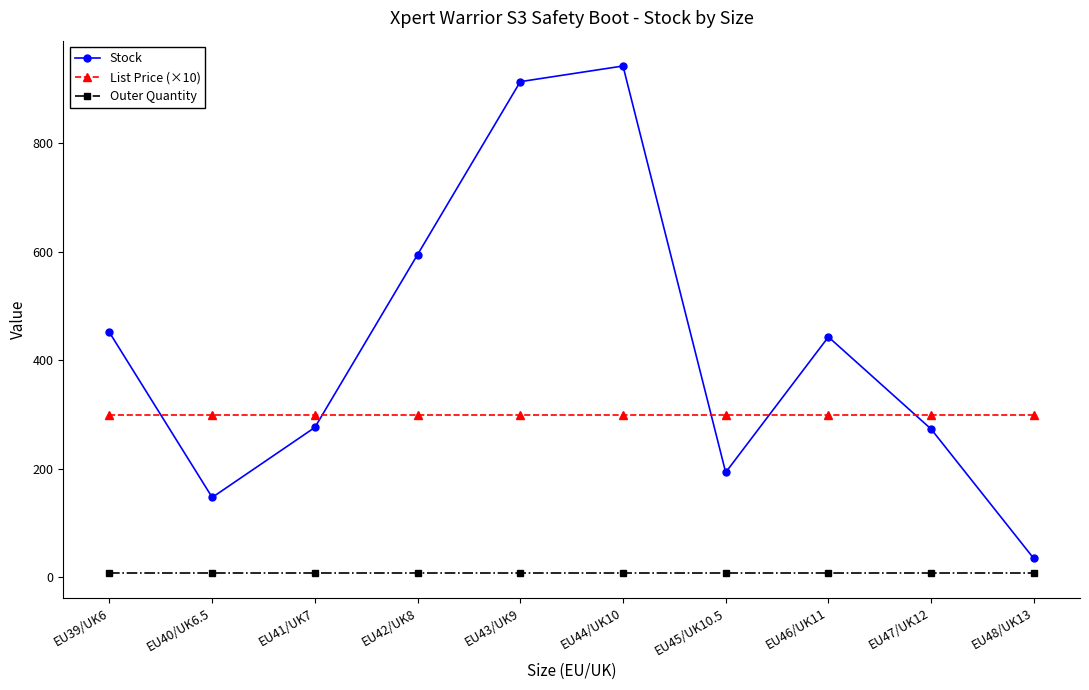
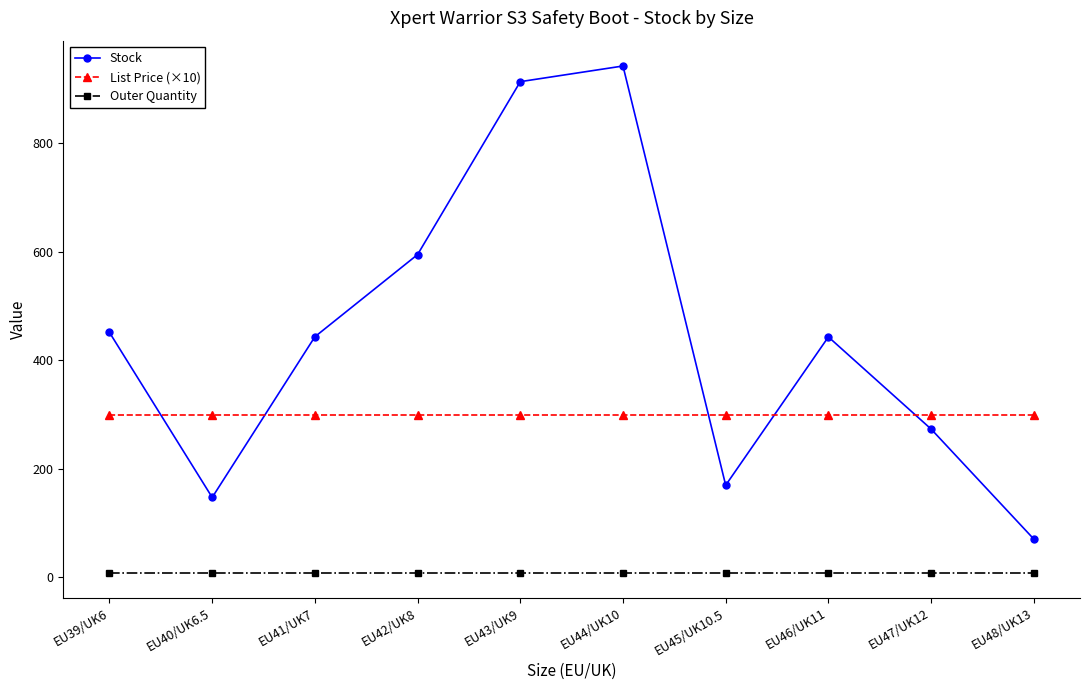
  {
    "Stock": {
      "EU39/UK6": 450,
      "EU40/UK6.5": 150,
-     "EU41/UK7": 280,
+     "EU41/UK7": 440,
      "EU42/UK8": 600,
      "EU43/UK9": 910,
      "EU44/UK10": 940,
-     "EU45/UK10.5": 190,
+     "EU45/UK10.5": 170,
      "EU46/UK11": 440,
      "EU47/UK12": 270,
-     "EU48/UK13": 30
+     "EU48/UK13": 70
    },
    "List Price (×10)": {
      "EU39/UK6": 300,
      "EU40/UK6.5": 300,
      "EU41/UK7": 300,
      "EU42/UK8": 300,
      "EU43/UK9": 300,
      "EU44/UK10": 300,
      "EU45/UK10.5": 300,
      "EU46/UK11": 300,
      "EU47/UK12": 300,
      "EU48/UK13": 300
    },
    "Outer Quantity": {
      "EU39/UK6": 10,
      "EU40/UK6.5": 10,
      "EU41/UK7": 10,
      "EU42/UK8": 10,
      "EU43/UK9": 10,
      "EU44/UK10": 10,
      "EU45/UK10.5": 10,
      "EU46/UK11": 10,
      "EU47/UK12": 10,
      "EU48/UK13": 10
    }
  }
